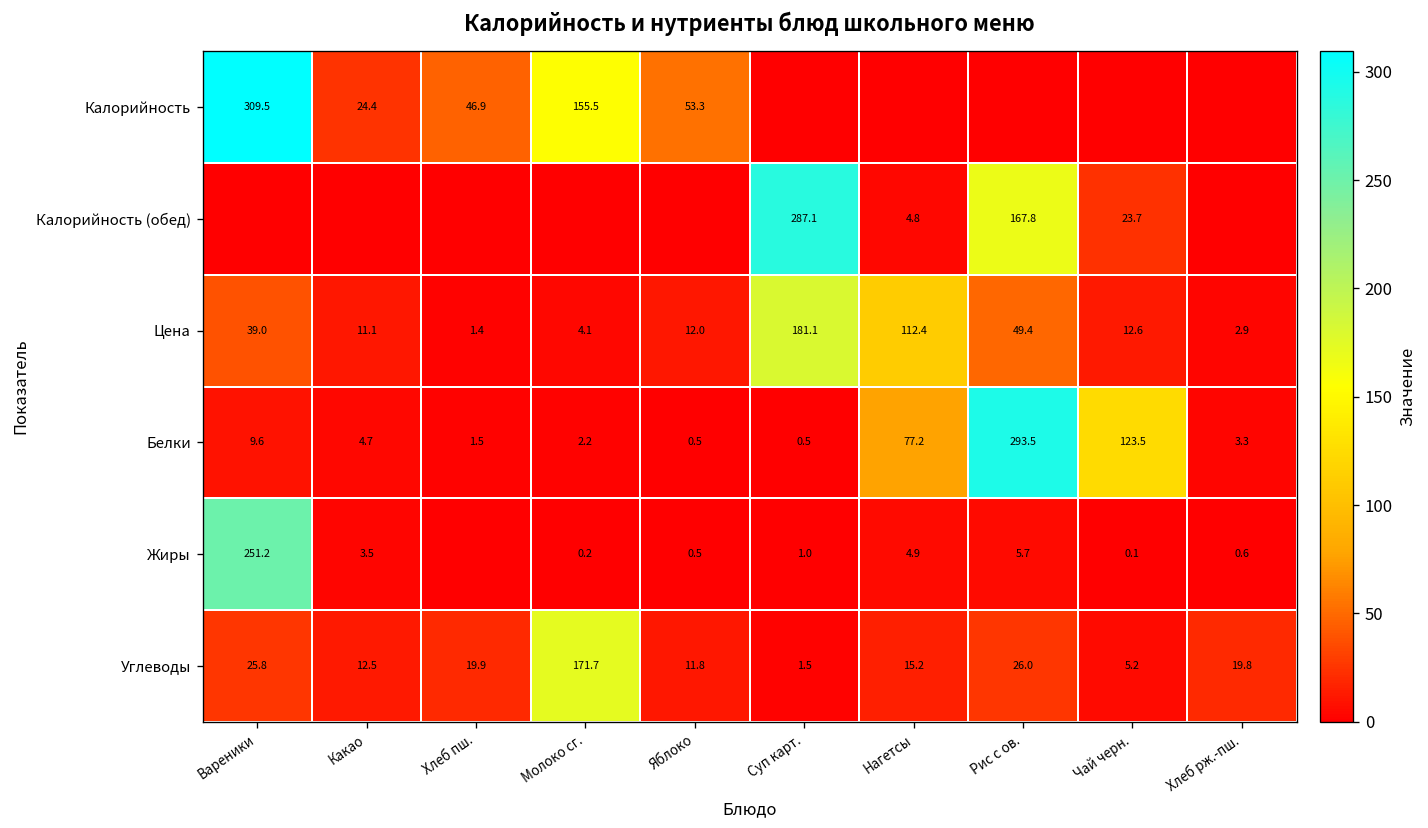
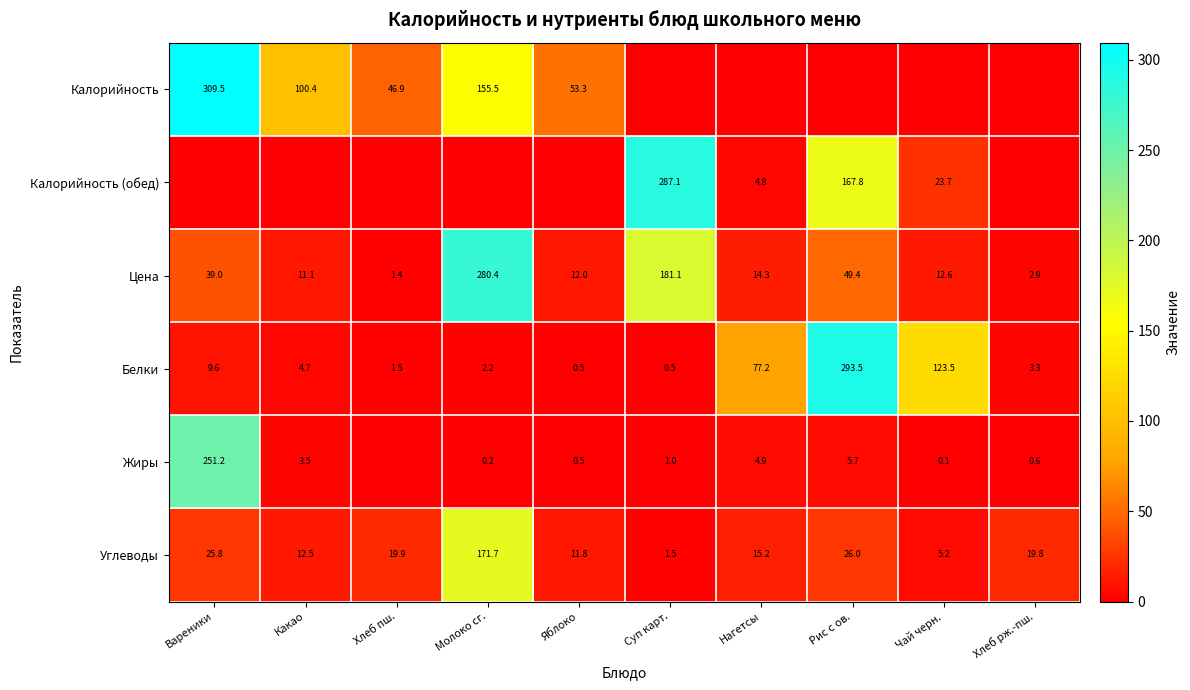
  {
    "Калорийность": {
      "Вареники": 309.5,
-     "Какао": 24.4,
+     "Какао": 100.4,
      "Хлеб пш.": 46.9,
      "Молоко сг.": 155.5,
      "Яблоко": 53.3
    },
    "Калорийность (обед)": {
      "Суп карт.": 287.1,
      "Нагетсы": 4.8,
      "Рис с ов.": 167.8,
      "Чай черн.": 23.7
    },
    "Цена": {
      "Вареники": 39.0,
      "Какао": 11.1,
      "Хлеб пш.": 1.4,
-     "Молоко сг.": 4.1,
+     "Молоко сг.": 280.4,
      "Яблоко": 12.0,
      "Суп карт.": 181.1,
-     "Нагетсы": 112.4,
+     "Нагетсы": 14.3,
      "Рис с ов.": 49.4,
      "Чай черн.": 12.6,
      "Хлеб рж.-пш.": 2.9
    },
    "Белки": {
      "Вареники": 9.6,
      "Какао": 4.7,
      "Хлеб пш.": 1.5,
      "Молоко сг.": 2.2,
      "Яблоко": 0.5,
      "Суп карт.": 0.5,
      "Нагетсы": 77.2,
      "Рис с ов.": 293.5,
      "Чай черн.": 123.5,
      "Хлеб рж.-пш.": 3.3
    },
    "Жиры": {
      "Вареники": 251.2,
      "Какао": 3.5,
      "Молоко сг.": 0.2,
      "Яблоко": 0.5,
      "Суп карт.": 1.0,
      "Нагетсы": 4.9,
      "Рис с ов.": 5.7,
      "Чай черн.": 0.1,
      "Хлеб рж.-пш.": 0.6
    },
    "Углеводы": {
      "Вареники": 25.8,
      "Какао": 12.5,
      "Хлеб пш.": 19.9,
      "Молоко сг.": 171.7,
      "Яблоко": 11.8,
      "Суп карт.": 1.5,
      "Нагетсы": 15.2,
      "Рис с ов.": 26.0,
      "Чай черн.": 5.2,
      "Хлеб рж.-пш.": 19.8
    }
  }
